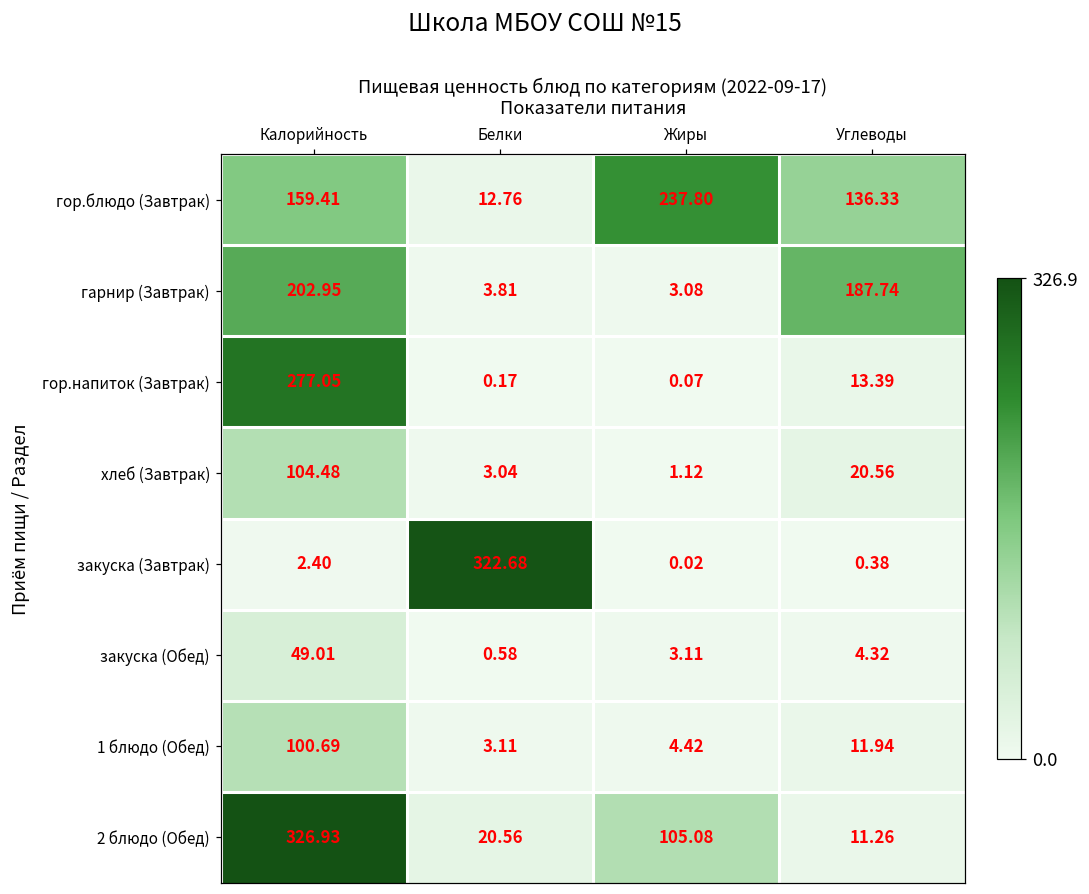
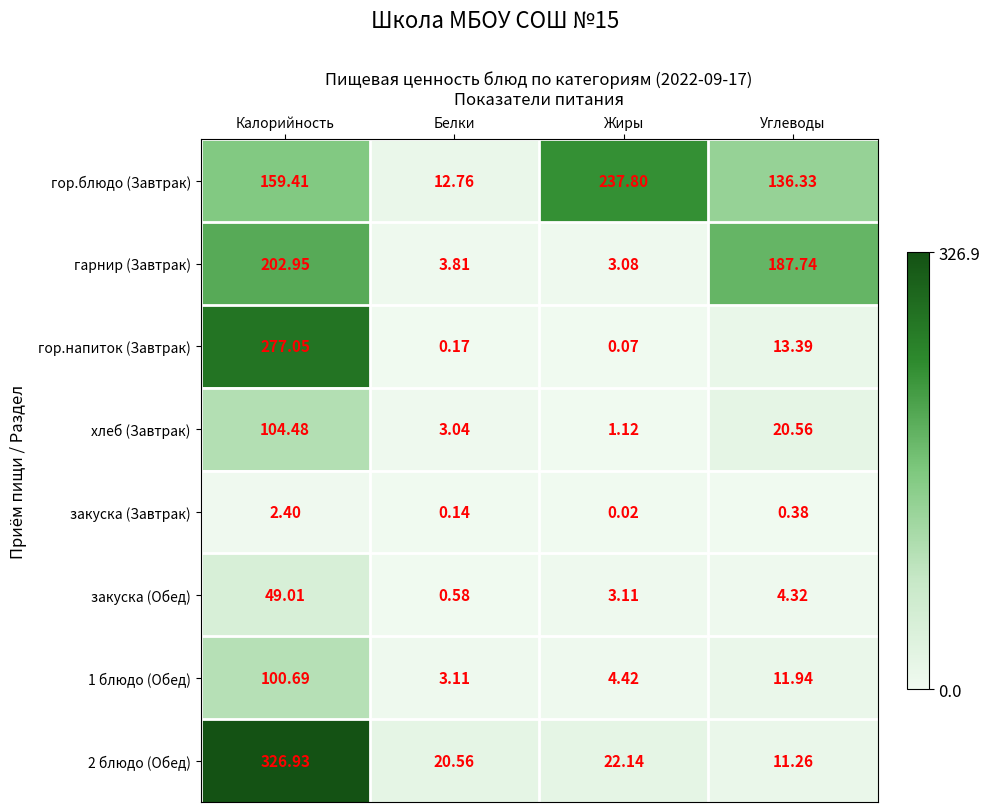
  {
    "гор.блюдо (Завтрак)": {
      "Калорийность": 159.41,
      "Белки": 12.76,
      "Жиры": 237.80,
      "Углеводы": 136.33
    },
    "гарнир (Завтрак)": {
      "Калорийность": 202.95,
      "Белки": 3.81,
      "Жиры": 3.08,
      "Углеводы": 187.74
    },
    "гор.напиток (Завтрак)": {
      "Калорийность": 277.05,
      "Белки": 0.17,
      "Жиры": 0.07,
      "Углеводы": 13.39
    },
    "хлеб (Завтрак)": {
      "Калорийность": 104.48,
      "Белки": 3.04,
      "Жиры": 1.12,
      "Углеводы": 20.56
    },
    "закуска (Завтрак)": {
      "Калорийность": 2.40,
-     "Белки": 322.68,
+     "Белки": 0.14,
      "Жиры": 0.02,
      "Углеводы": 0.38
    },
    "закуска (Обед)": {
      "Калорийность": 49.01,
      "Белки": 0.58,
      "Жиры": 3.11,
      "Углеводы": 4.32
    },
    "1 блюдо (Обед)": {
      "Калорийность": 100.69,
      "Белки": 3.11,
      "Жиры": 4.42,
      "Углеводы": 11.94
    },
    "2 блюдо (Обед)": {
      "Калорийность": 326.93,
      "Белки": 20.56,
-     "Жиры": 105.08,
+     "Жиры": 22.14,
      "Углеводы": 11.26
    }
  }
